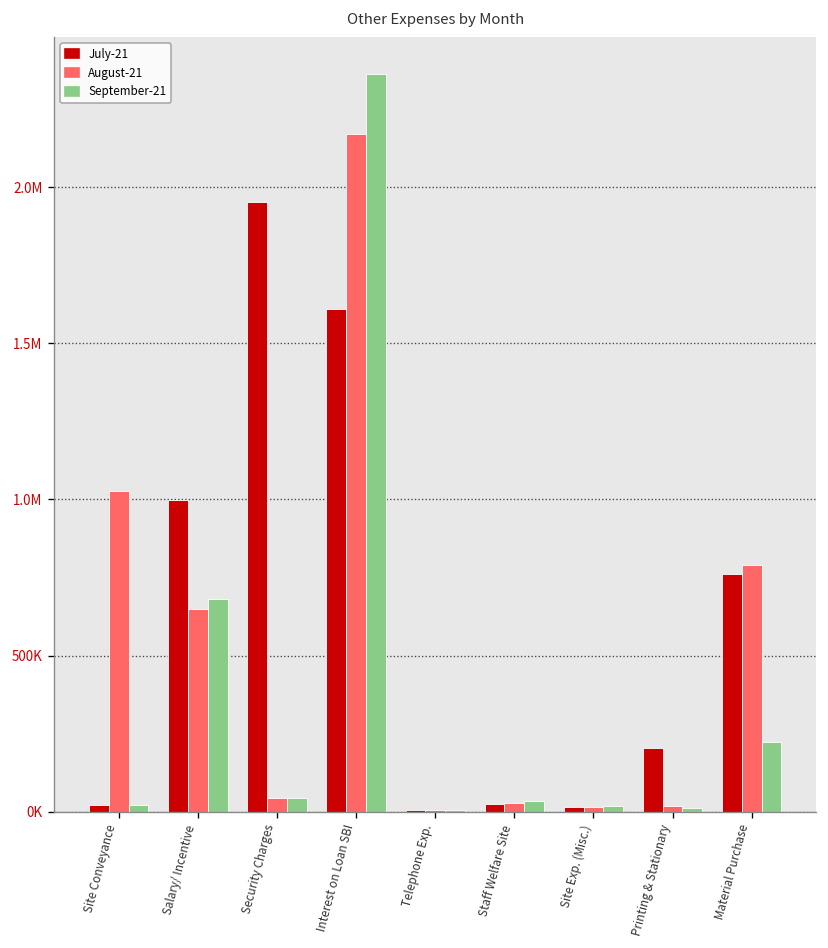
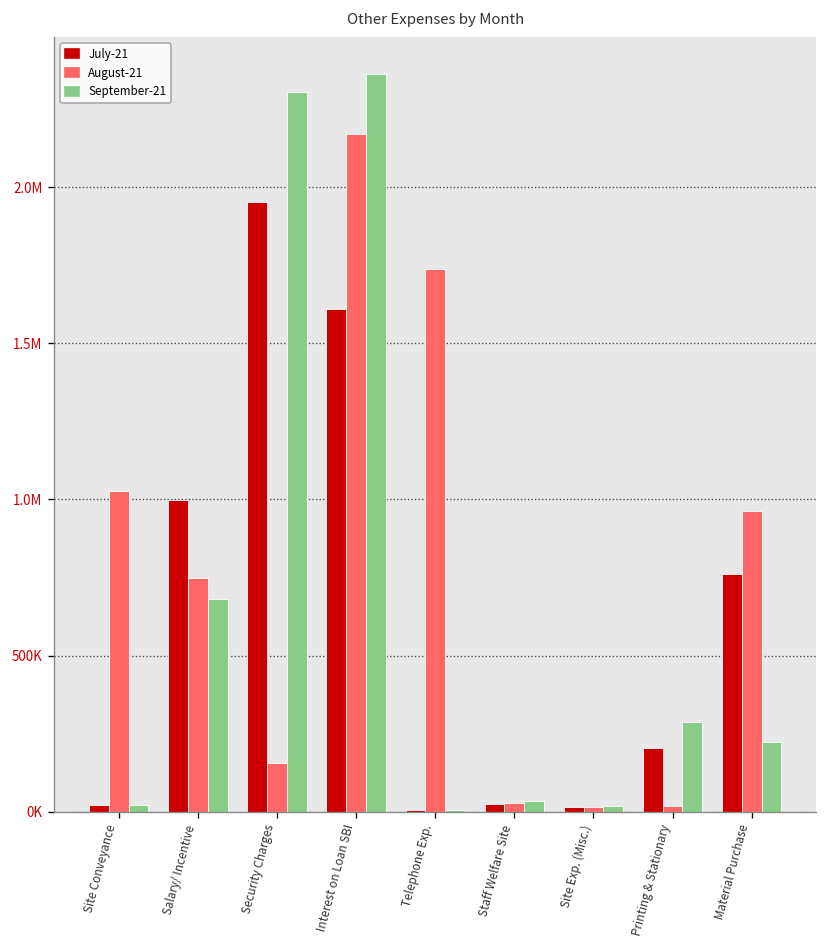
  {
    "July-21": {
      "Site Conveyance": 20000,
      "Salary/ Incentive": 1000000,
      "Security Charges": 1950000,
      "Interest on Loan SBI": 1610000,
      "Staff Welfare Site": 20000,
      "Site Exp. (Misc.)": 10000,
      "Printing & Stationary": 200000,
      "Material Purchase": 760000
    },
    "August-21": {
      "Site Conveyance": 1030000,
-     "Salary/ Incentive": 650000,
-     "Security Charges": 40000,
+     "Salary/ Incentive": 750000,
+     "Security Charges": 160000,
      "Interest on Loan SBI": 2170000,
-     "Telephone Exp.": 10000,
+     "Telephone Exp.": 1740000,
      "Staff Welfare Site": 30000,
      "Site Exp. (Misc.)": 20000,
      "Printing & Stationary": 20000,
-     "Material Purchase": 790000
+     "Material Purchase": 960000
    },
    "September-21": {
      "Site Conveyance": 20000,
      "Salary/ Incentive": 680000,
-     "Security Charges": 40000,
+     "Security Charges": 2300000,
      "Interest on Loan SBI": 2360000,
      "Staff Welfare Site": 30000,
      "Site Exp. (Misc.)": 20000,
-     "Printing & Stationary": 10000,
+     "Printing & Stationary": 290000,
      "Material Purchase": 220000
    }
  }
